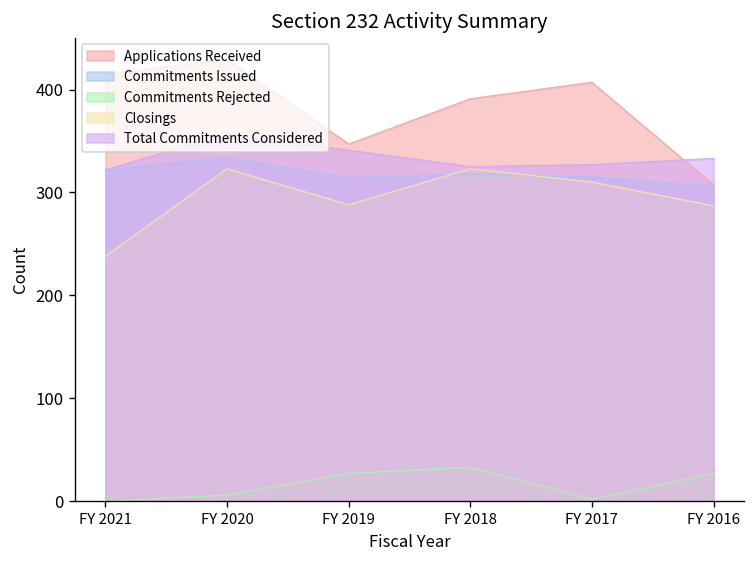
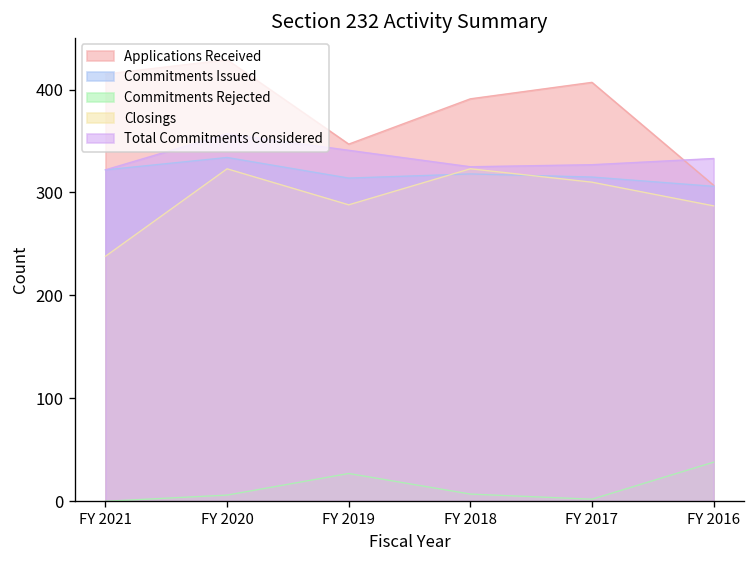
  {
    "Commitments Rejected": {
      "FY 2021": 0,
      "FY 2020": 10,
      "FY 2019": 30,
-     "FY 2018": 30,
+     "FY 2018": 10,
      "FY 2017": 0,
-     "FY 2016": 30
+     "FY 2016": 40
    }
  }
